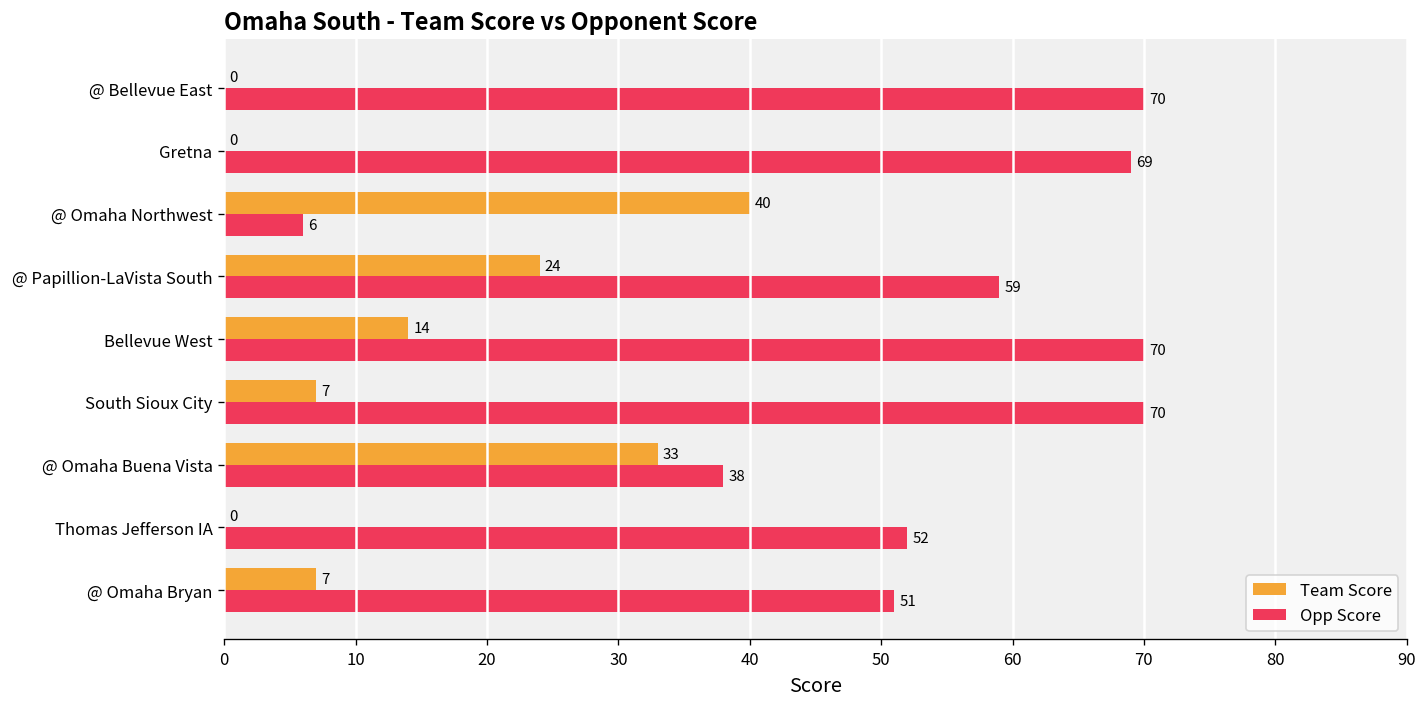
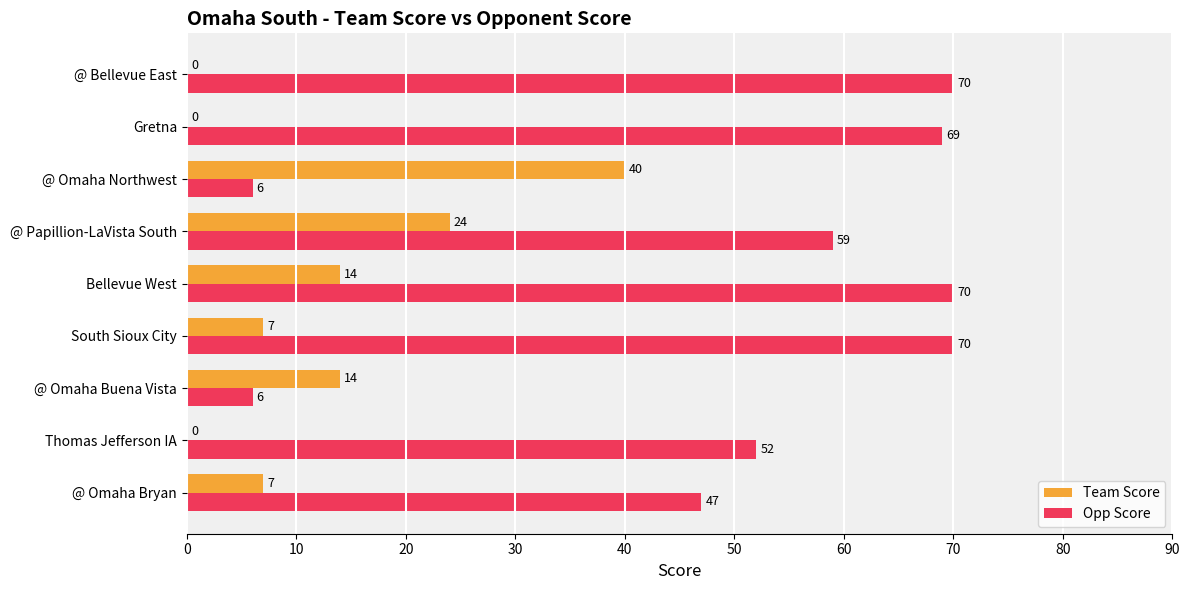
  {
    "Team Score": {
      "@ Bellevue East": 0,
      "Gretna": 0,
      "@ Omaha Northwest": 40,
      "@ Papillion-LaVista South": 24,
      "Bellevue West": 14,
      "South Sioux City": 7,
-     "@ Omaha Buena Vista": 33,
+     "@ Omaha Buena Vista": 14,
      "Thomas Jefferson IA": 0,
      "@ Omaha Bryan": 7
    },
    "Opp Score": {
      "@ Bellevue East": 70,
      "Gretna": 69,
      "@ Omaha Northwest": 6,
      "@ Papillion-LaVista South": 59,
      "Bellevue West": 70,
      "South Sioux City": 70,
-     "@ Omaha Buena Vista": 38,
+     "@ Omaha Buena Vista": 6,
      "Thomas Jefferson IA": 52,
-     "@ Omaha Bryan": 51
+     "@ Omaha Bryan": 47
    }
  }
